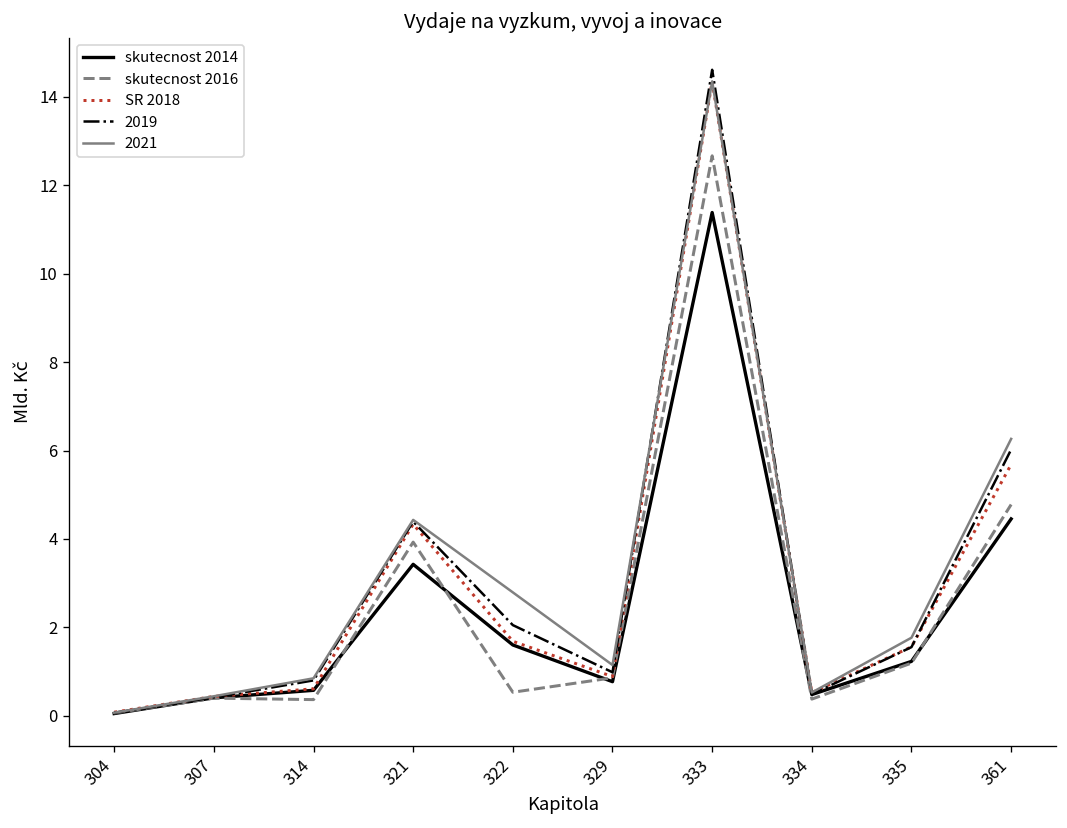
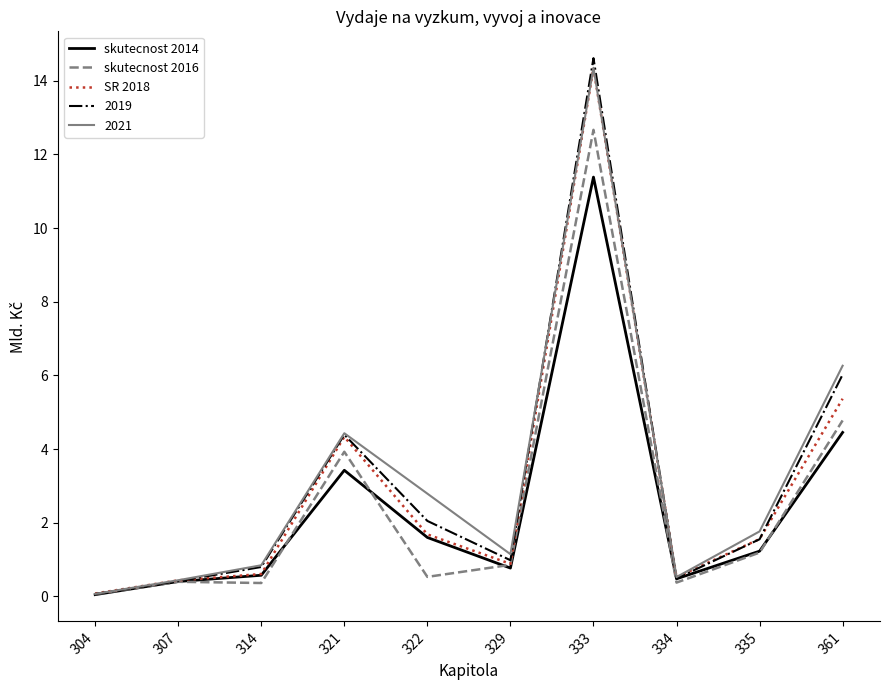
  {
    "SR 2018": {
      "322": 1.7,
-     "361": 5.7
+     "361": 5.4
    }
  }
